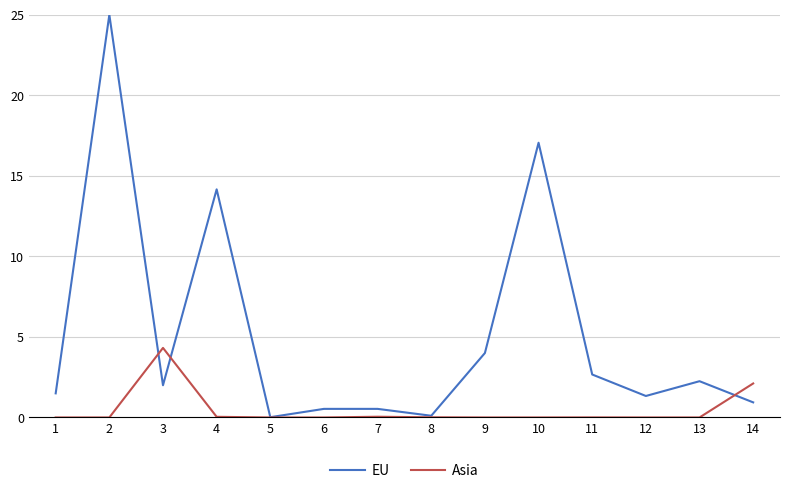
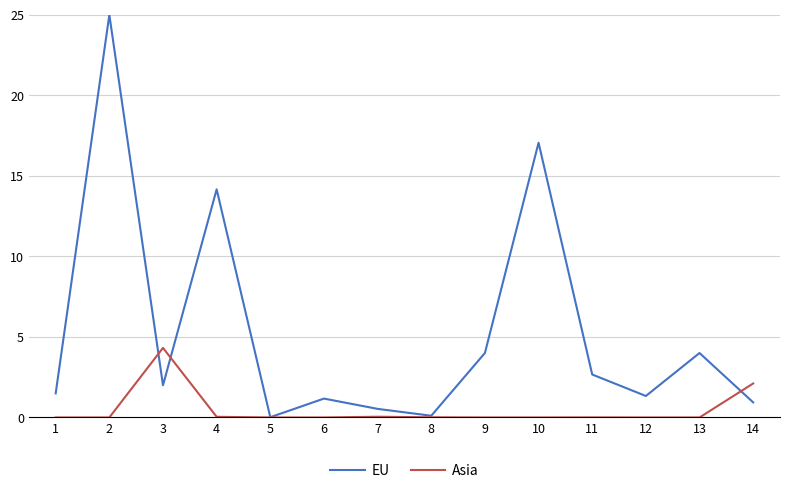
  {
    "EU": {
      "1": 1.5,
      "2": 25.0,
      "3": 2.0,
      "4": 14.2,
-     "6": 0.5,
+     "6": 1.2,
      "7": 0.5,
      "9": 4.0,
      "10": 17.1,
      "11": 2.7,
      "12": 1.3,
-     "13": 2.3,
+     "13": 4.0,
      "14": 0.9
    },
    "Asia": {
      "1": 0.0,
      "2": 0.0,
      "3": 4.3,
      "4": 0.0,
      "6": 0.0,
      "7": 0.0,
      "9": 0.0,
      "10": 0.0,
      "11": 0.0,
      "12": 0.0,
      "13": 0.0,
      "14": 2.1
    }
  }
